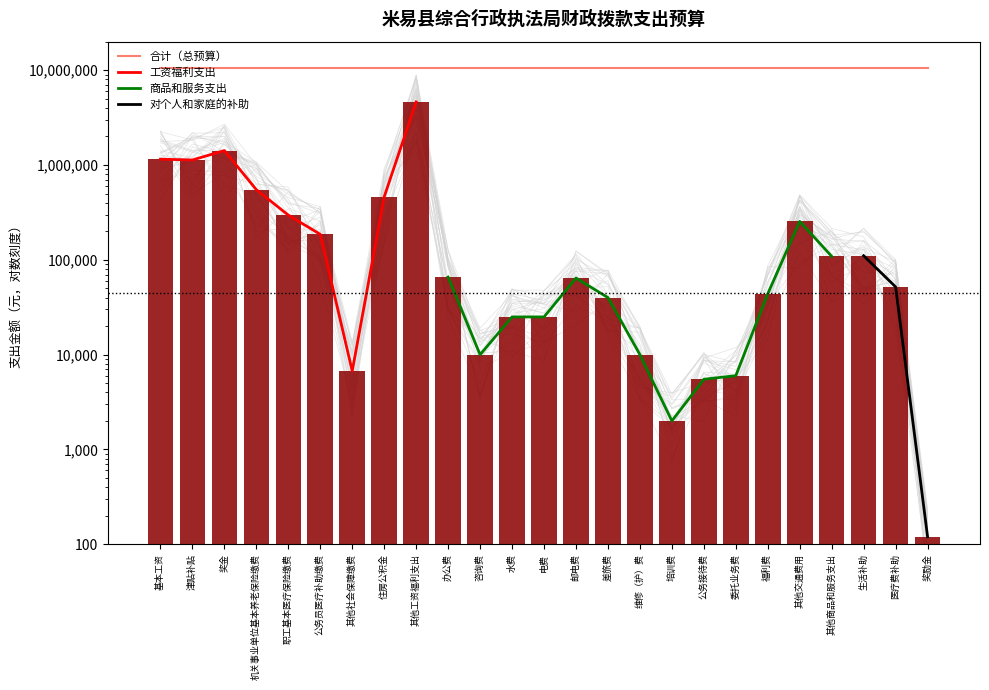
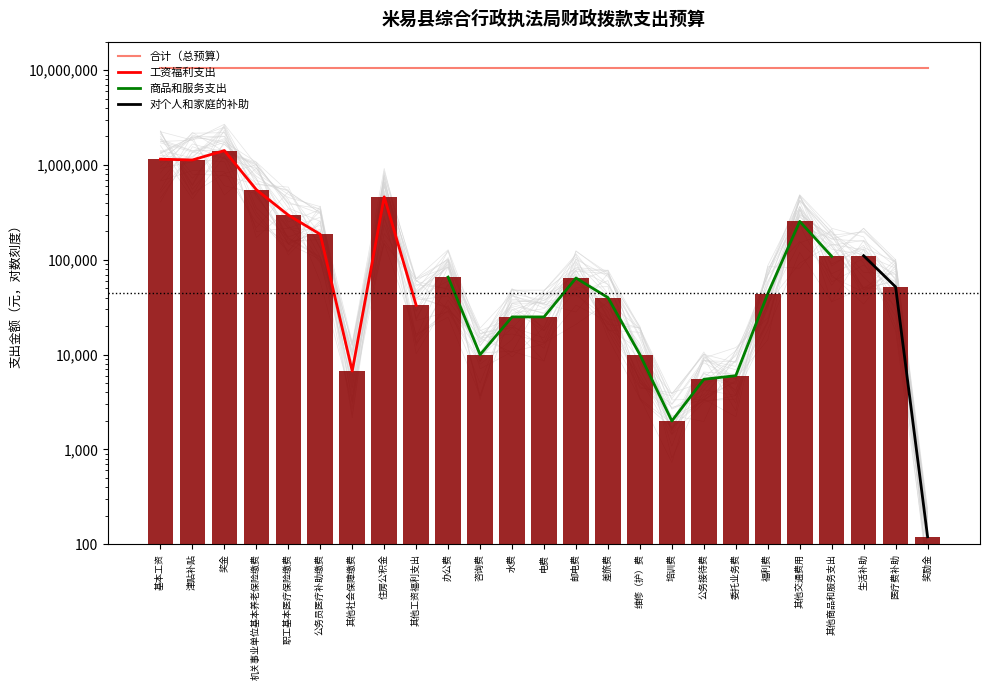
  {
    "合计（总预算）": {
      "基本工资": "11,000,000",
      "津贴补贴": "11,000,000",
      "奖金": "11,000,000",
      "机关事业单位基本养老保险缴费": "11,000,000",
      "职工基本医疗保险缴费": "11,000,000",
      "公务员医疗补助缴费": "11,000,000",
      "其他社会保障缴费": "11,000,000",
      "住房公积金": "11,000,000",
      "其他工资福利支出": "11,000,000",
      "办公费": "11,000,000",
      "咨询费": "11,000,000",
      "水费": "11,000,000",
      "电费": "11,000,000",
      "邮电费": "11,000,000",
      "差旅费": "11,000,000",
      "维修（护）费": "11,000,000",
      "培训费": "11,000,000",
      "公务接待费": "11,000,000",
      "委托业务费": "11,000,000",
      "福利费": "11,000,000",
      "其他交通费用": "11,000,000",
      "其他商品和服务支出": "11,000,000",
      "生活补助": "11,000,000",
      "医疗费补助": "11,000,000",
      "奖励金": "11,000,000"
    },
    "工资福利支出": {
      "住房公积金": "500,000",
-     "其他工资福利支出": "5,000,000"
+     "其他工资福利支出": "33,000"
    },
    "商品和服务支出": {
      "办公费": "70,000",
      "电费": "25,000",
      "其他交通费用": "250,000"
    },
    "对个人和家庭的补助": {
      "医疗费补助": "50,000"
    }
  }
